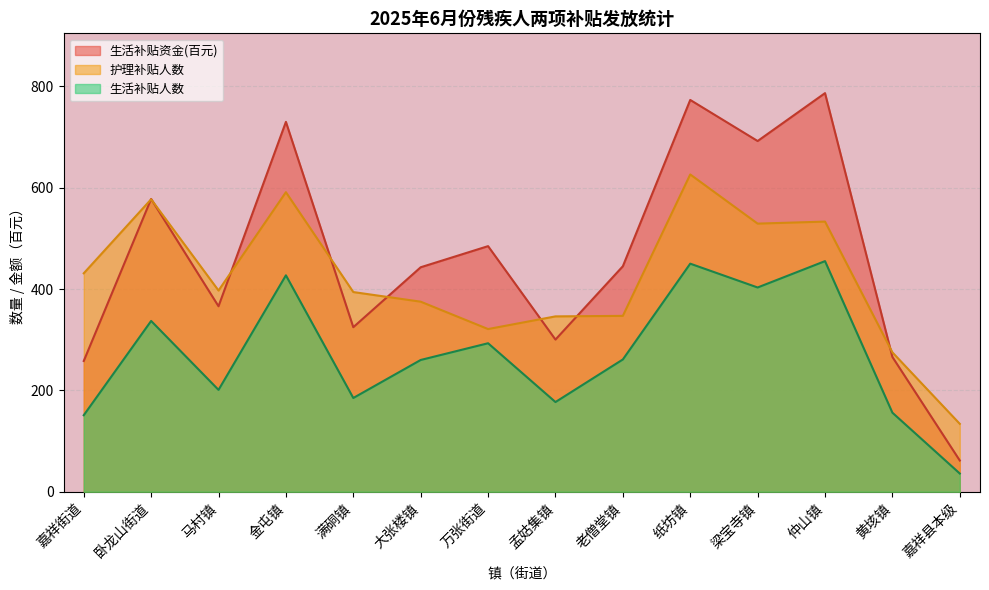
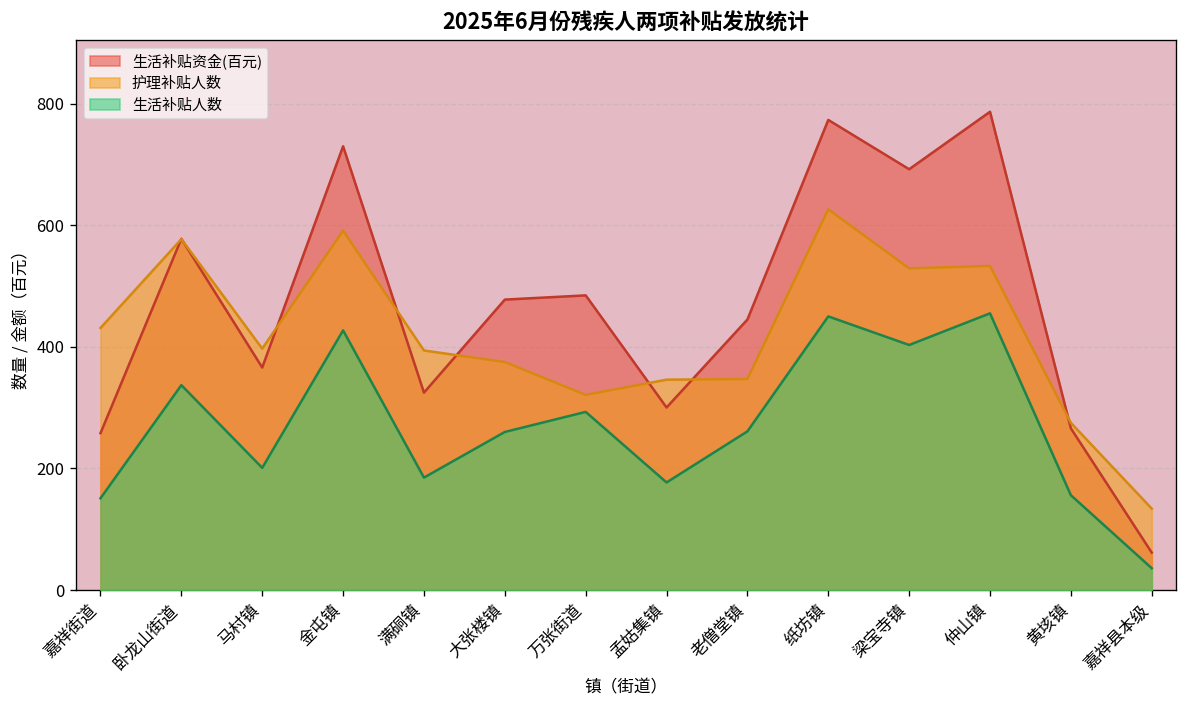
  {
    "生活补贴资金(百元)": {
      "嘉祥街道": 260,
      "马村镇": 370,
      "金屯镇": 730,
      "满硐镇": 320,
-     "大张楼镇": 440,
+     "大张楼镇": 480,
      "万张街道": 480,
      "孟姑集镇": 300,
      "老僧堂镇": 440,
      "纸坊镇": 770,
      "梁宝寺镇": 690,
      "仲山镇": 790,
      "黄垓镇": 270,
      "嘉祥县本级": 60
    },
    "护理补贴人数": {
      "嘉祥街道": 430,
      "马村镇": 400,
      "金屯镇": 590,
      "满硐镇": 390,
      "大张楼镇": 380,
      "万张街道": 320,
      "孟姑集镇": 350,
      "老僧堂镇": 350,
      "纸坊镇": 630,
      "梁宝寺镇": 530,
      "仲山镇": 530,
      "黄垓镇": 280,
      "嘉祥县本级": 130
    },
    "生活补贴人数": {
      "嘉祥街道": 150,
      "卧龙山街道": 340,
      "马村镇": 200,
      "金屯镇": 430,
      "满硐镇": 190,
      "大张楼镇": 260,
      "万张街道": 290,
      "孟姑集镇": 180,
      "老僧堂镇": 260,
      "纸坊镇": 450,
      "梁宝寺镇": 400,
      "仲山镇": 460,
      "黄垓镇": 160,
      "嘉祥县本级": 40
    }
  }
